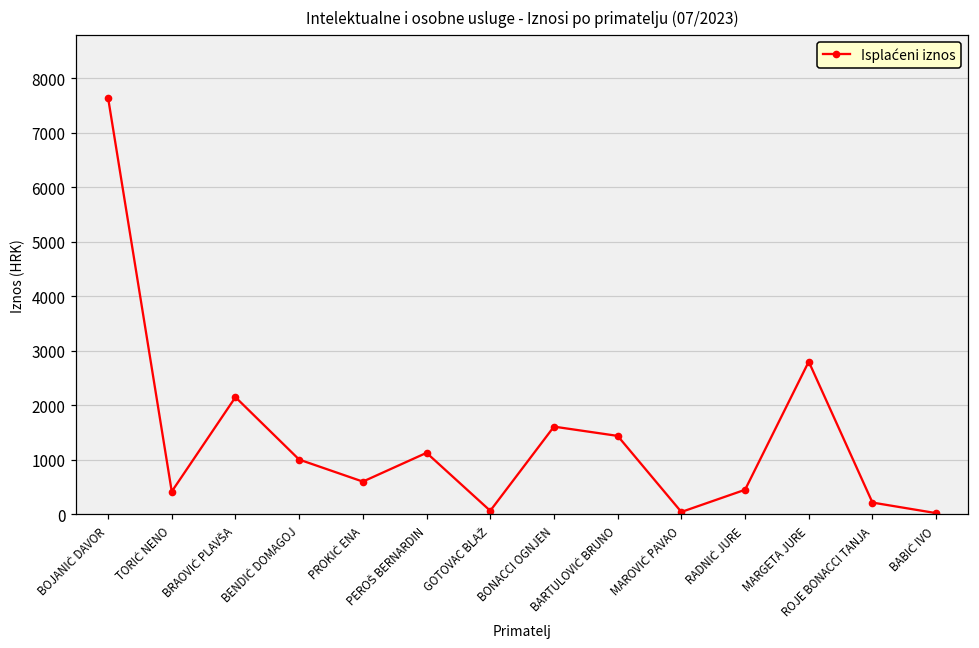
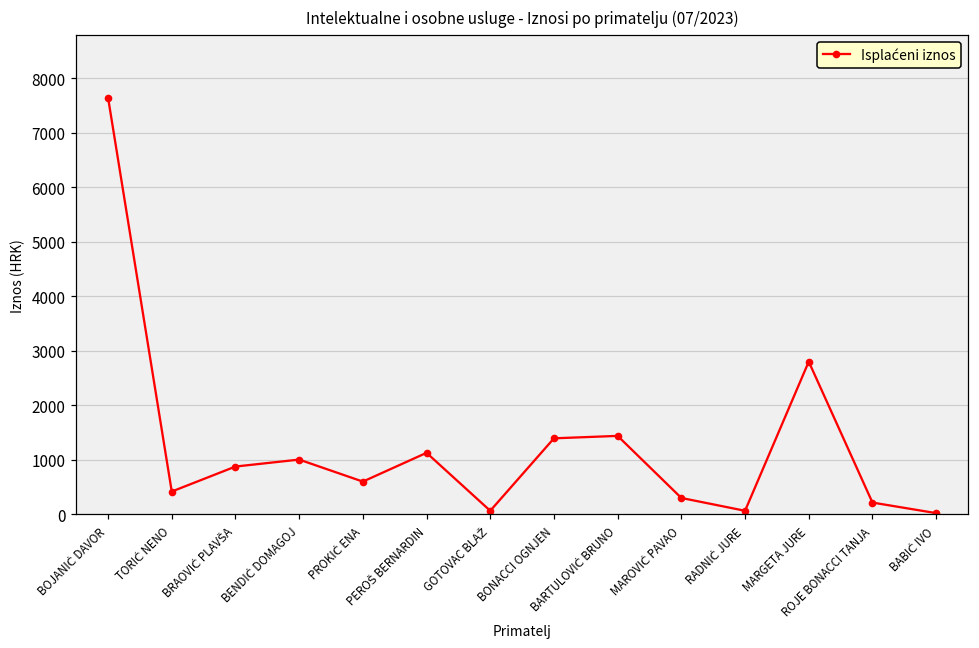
  {
    "BOJANIĆ DAVOR": 7600,
    "TORIĆ NENO": 400,
-   "BRAOVIĆ PLAVŠA": 2100,
+   "BRAOVIĆ PLAVŠA": 900,
    "BENDIĆ DOMAGOJ": 1000,
    "PROKIĆ ENA": 600,
    "PEROŠ BERNARDIN": 1100,
    "GOTOVAC BLAŽ": 100,
-   "BONACCI OGNJEN": 1600,
+   "BONACCI OGNJEN": 1400,
    "BARTULOVIĆ BRUNO": 1400,
-   "MAROVIĆ PAVAO": 0,
-   "RADNIĆ JURE": 400,
+   "MAROVIĆ PAVAO": 300,
+   "RADNIĆ JURE": 100,
    "MARGETA JURE": 2800,
    "ROJE BONACCI TANJA": 200,
    "BABIĆ IVO": 0
  }
